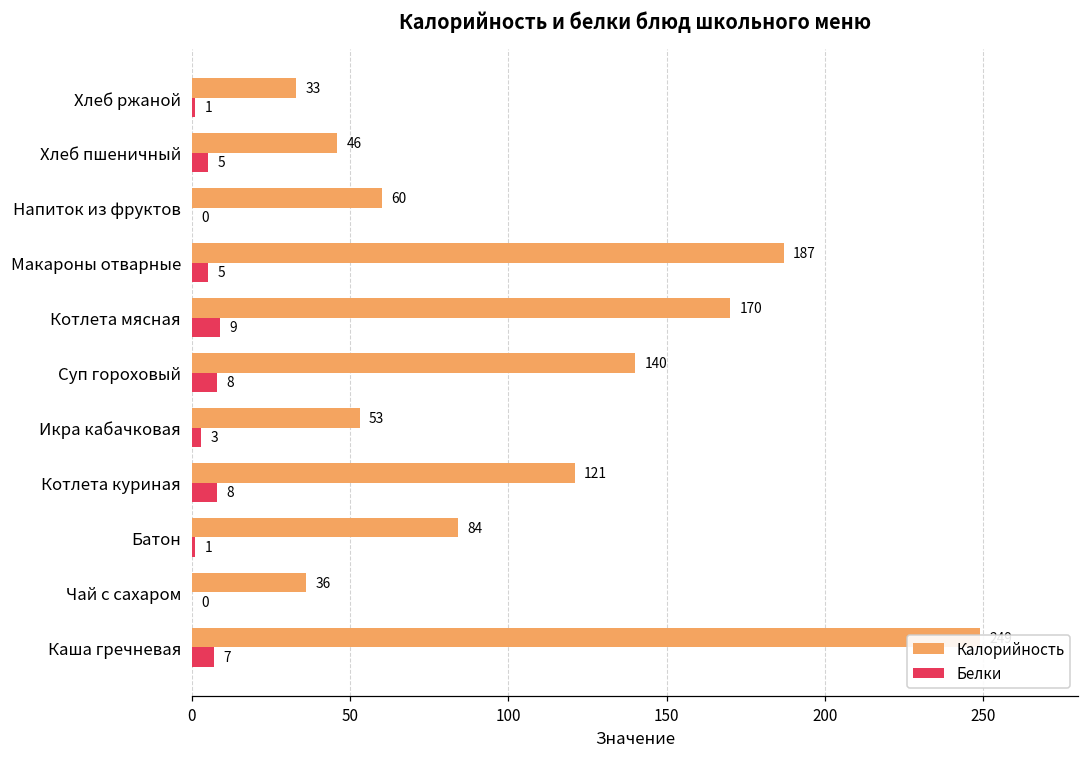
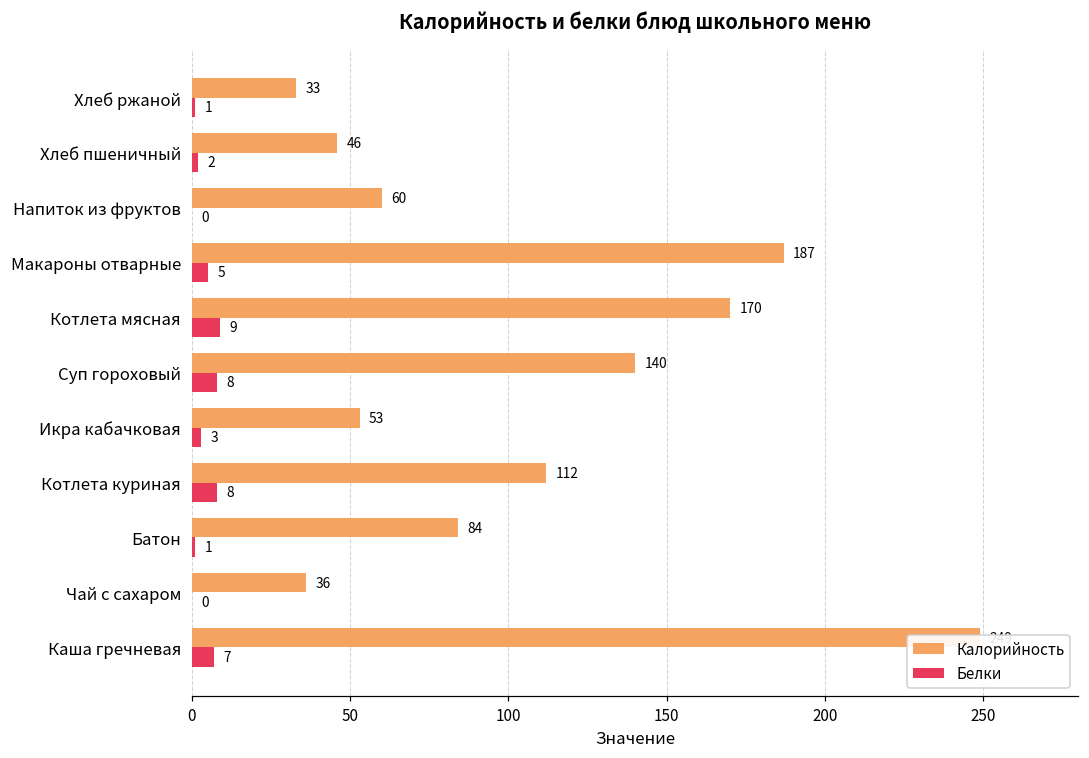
  {
    "Калорийность": {
      "Хлеб ржаной": 33,
      "Хлеб пшеничный": 46,
      "Напиток из фруктов": 60,
      "Макароны отварные": 187,
      "Котлета мясная": 170,
      "Суп гороховый": 140,
      "Икра кабачковая": 53,
-     "Котлета куриная": 121,
+     "Котлета куриная": 112,
      "Батон": 84,
      "Чай с сахаром": 36
    },
    "Белки": {
      "Хлеб ржаной": 1,
-     "Хлеб пшеничный": 5,
+     "Хлеб пшеничный": 2,
      "Напиток из фруктов": 0,
      "Макароны отварные": 5,
      "Котлета мясная": 9,
      "Суп гороховый": 8,
      "Икра кабачковая": 3,
      "Котлета куриная": 8,
      "Батон": 1,
      "Чай с сахаром": 0,
      "Каша гречневая": 7
    }
  }
